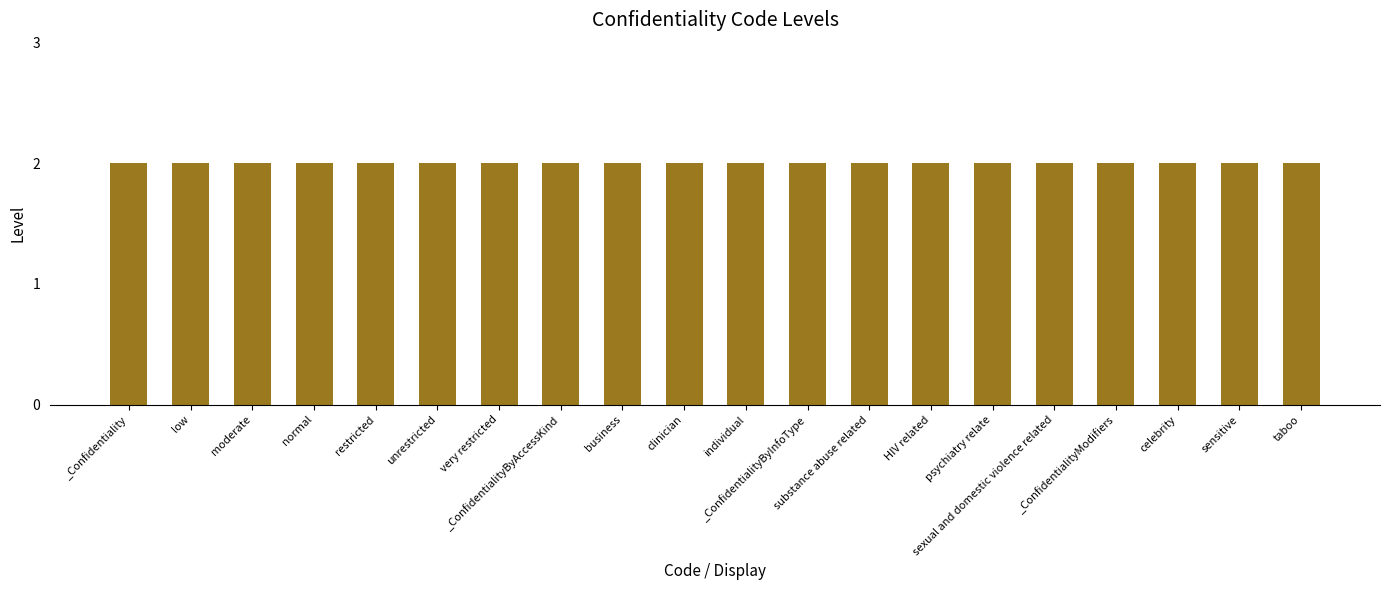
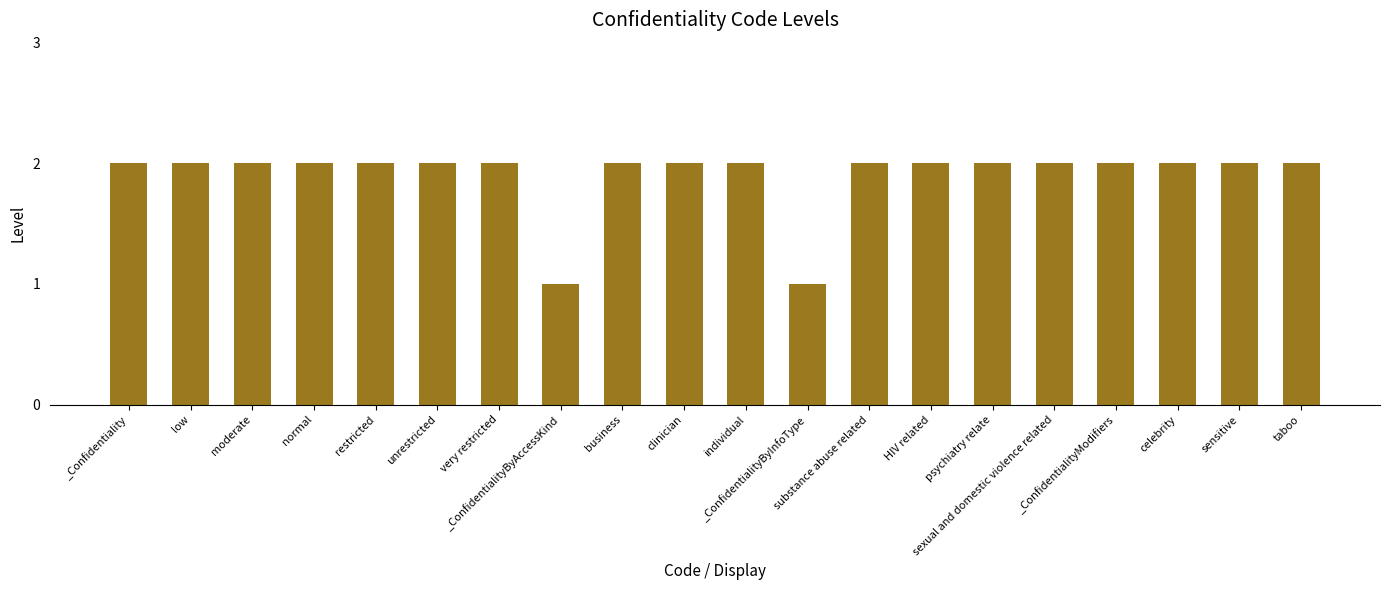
  {
    "_Confidentiality": 2,
    "low": 2,
    "moderate": 2,
    "normal": 2,
    "restricted": 2,
    "unrestricted": 2,
    "very restricted": 2,
-   "_ConfidentialityByAccessKind": 2,
+   "_ConfidentialityByAccessKind": 1,
    "business": 2,
    "clinician": 2,
    "individual": 2,
-   "_ConfidentialityByInfoType": 2,
+   "_ConfidentialityByInfoType": 1,
    "substance abuse related": 2,
    "HIV related": 2,
    "psychiatry relate": 2,
    "sexual and domestic violence related": 2,
    "_ConfidentialityModifiers": 2,
    "celebrity": 2,
    "sensitive": 2,
    "taboo": 2
  }
